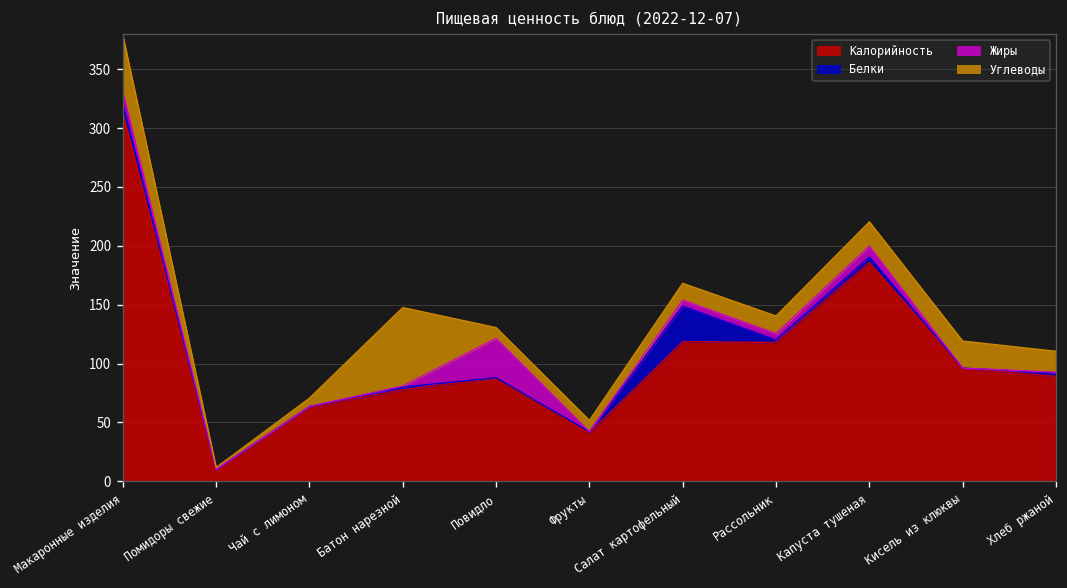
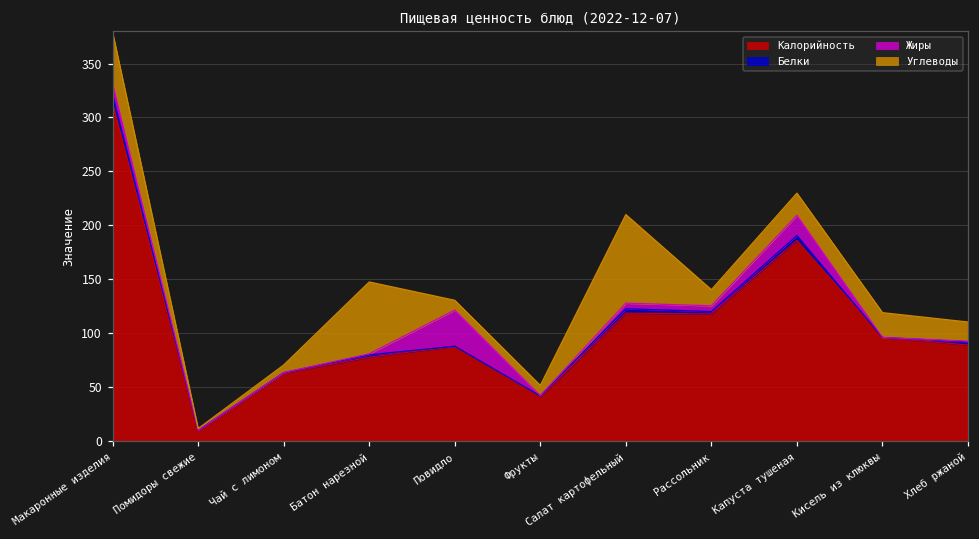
  {
    "Калорийность": {
      "Макаронные изделия": 310,
      "Салат картофельный": 120,
      "Капуста тушеная": 190,
      "Хлеб ржаной": 90
    },
    "Белки": {
      "Макаронные изделия": 10,
-     "Салат картофельный": 30,
+     "Салат картофельный": 0,
      "Капуста тушеная": 0
    },
    "Жиры": {
      "Макаронные изделия": 10,
      "Повидло": 30,
      "Салат картофельный": 10,
      "Рассольник": 10,
-     "Капуста тушеная": 10
+     "Капуста тушеная": 20
    },
    "Углеводы": {
      "Макаронные изделия": 50,
      "Чай с лимоном": 10,
      "Батон нарезной": 70,
      "Повидло": 10,
      "Фрукты": 10,
-     "Салат картофельный": 10,
+     "Салат картофельный": 80,
      "Рассольник": 10,
      "Капуста тушеная": 20,
      "Кисель из клюквы": 20,
      "Хлеб ржаной": 20
    }
  }
